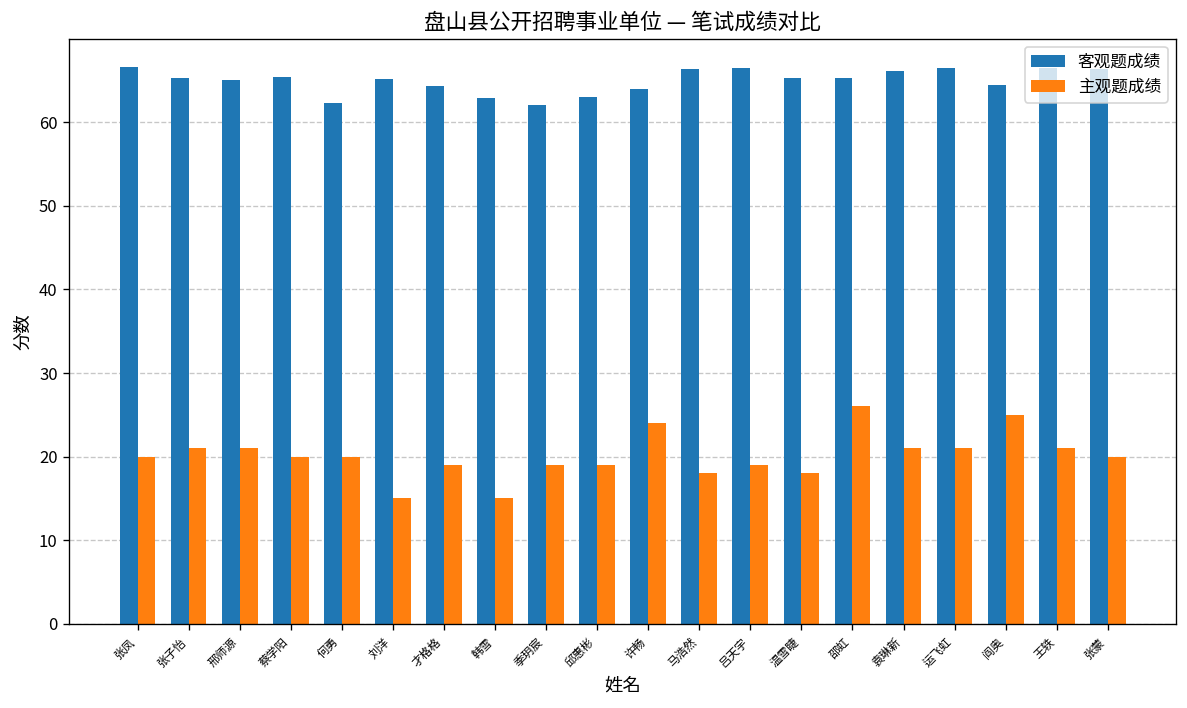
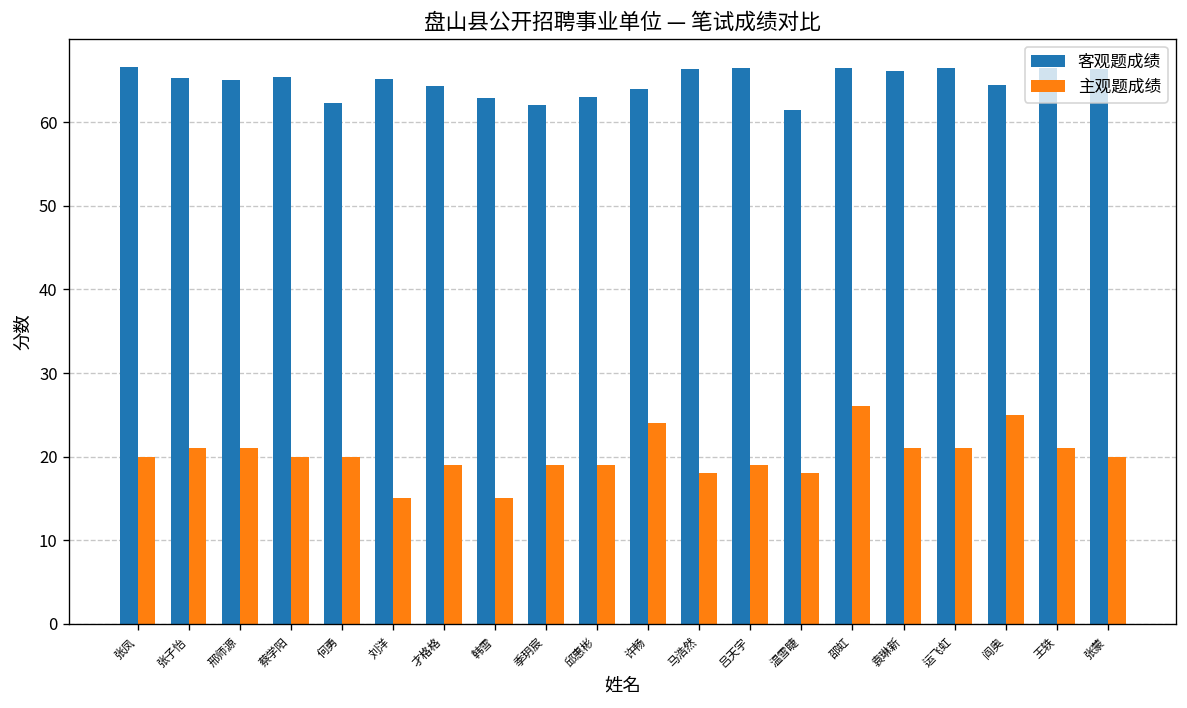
  {
    "客观题成绩": {
      "张凤": 67,
      "张子怡": 65,
      "邢师源": 65,
      "蔡学阳": 65,
      "何勇": 62,
      "刘洋": 65,
      "才格格": 64,
      "韩雪": 63,
      "季玥宸": 62,
      "邱惠彬": 63,
      "许畅": 64,
      "马浩然": 66,
      "吕天宇": 66,
-     "温雪睫": 65,
-     "邵虹": 65,
+     "温雪睫": 61,
+     "邵虹": 66,
      "袁琳新": 66,
      "运飞虹": 66,
      "阎奥": 64
    },
    "主观题成绩": {
      "张凤": 20,
      "张子怡": 21,
      "邢师源": 21,
      "蔡学阳": 20,
      "何勇": 20,
      "刘洋": 15,
      "才格格": 19,
      "韩雪": 15,
      "季玥宸": 19,
      "邱惠彬": 19,
      "许畅": 24,
      "马浩然": 18,
      "吕天宇": 19,
      "温雪睫": 18,
      "邵虹": 26,
      "袁琳新": 21,
      "运飞虹": 21,
      "阎奥": 25,
      "王轶": 21,
      "张蒙": 20
    }
  }
